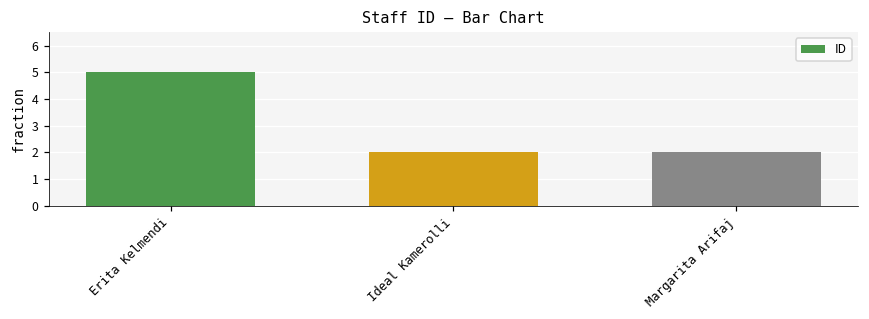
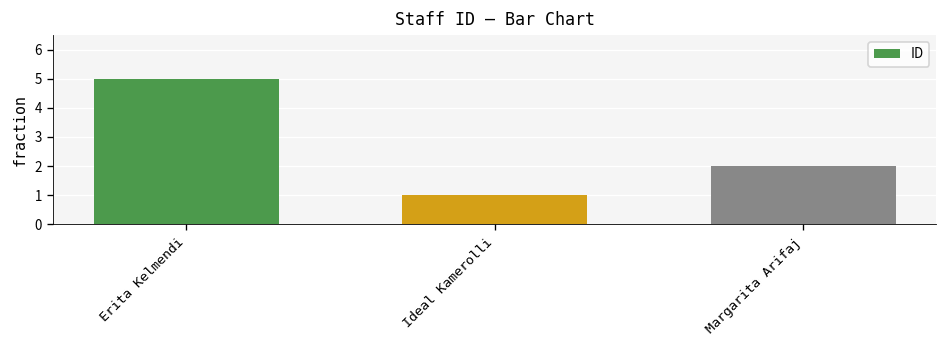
  {
    "Erita Kelmendi": 5,
-   "Ideal Kamerolli": 2,
+   "Ideal Kamerolli": 1,
    "Margarita Arifaj": 2
  }
